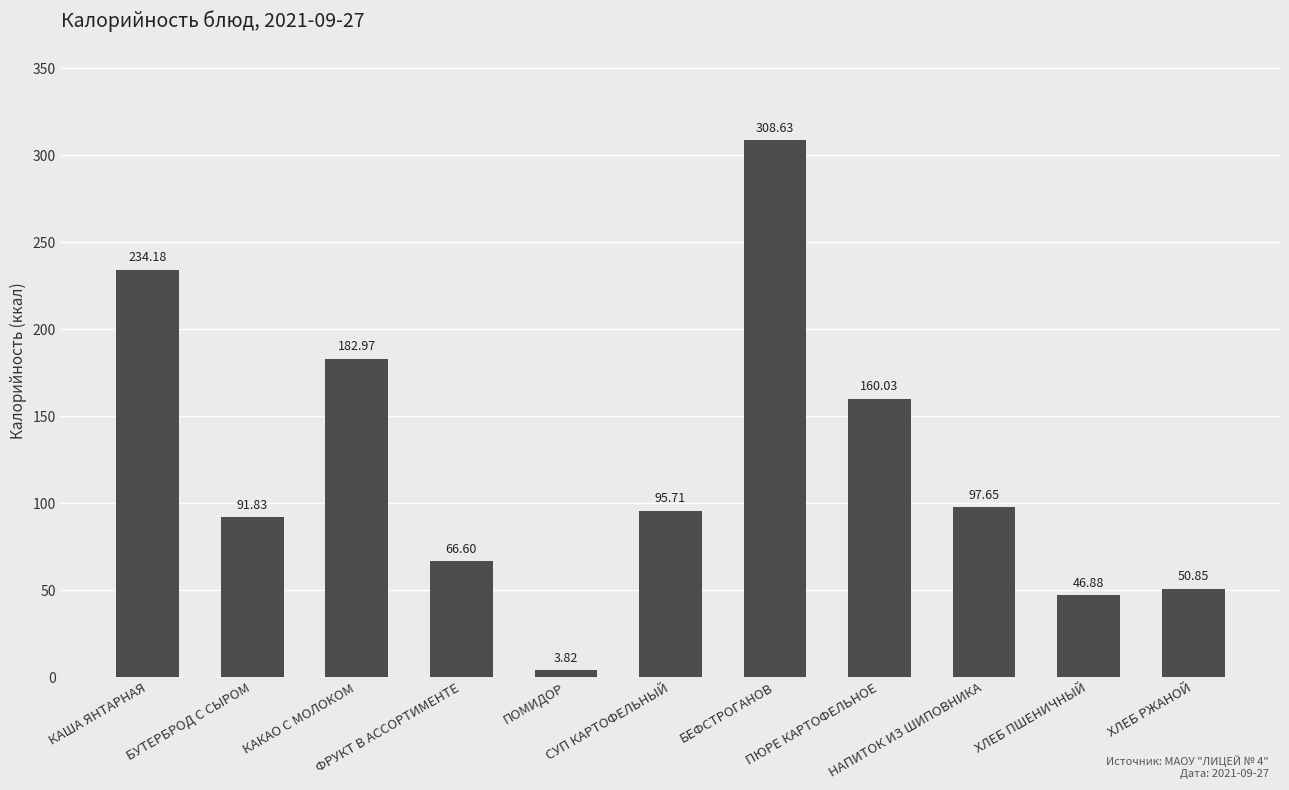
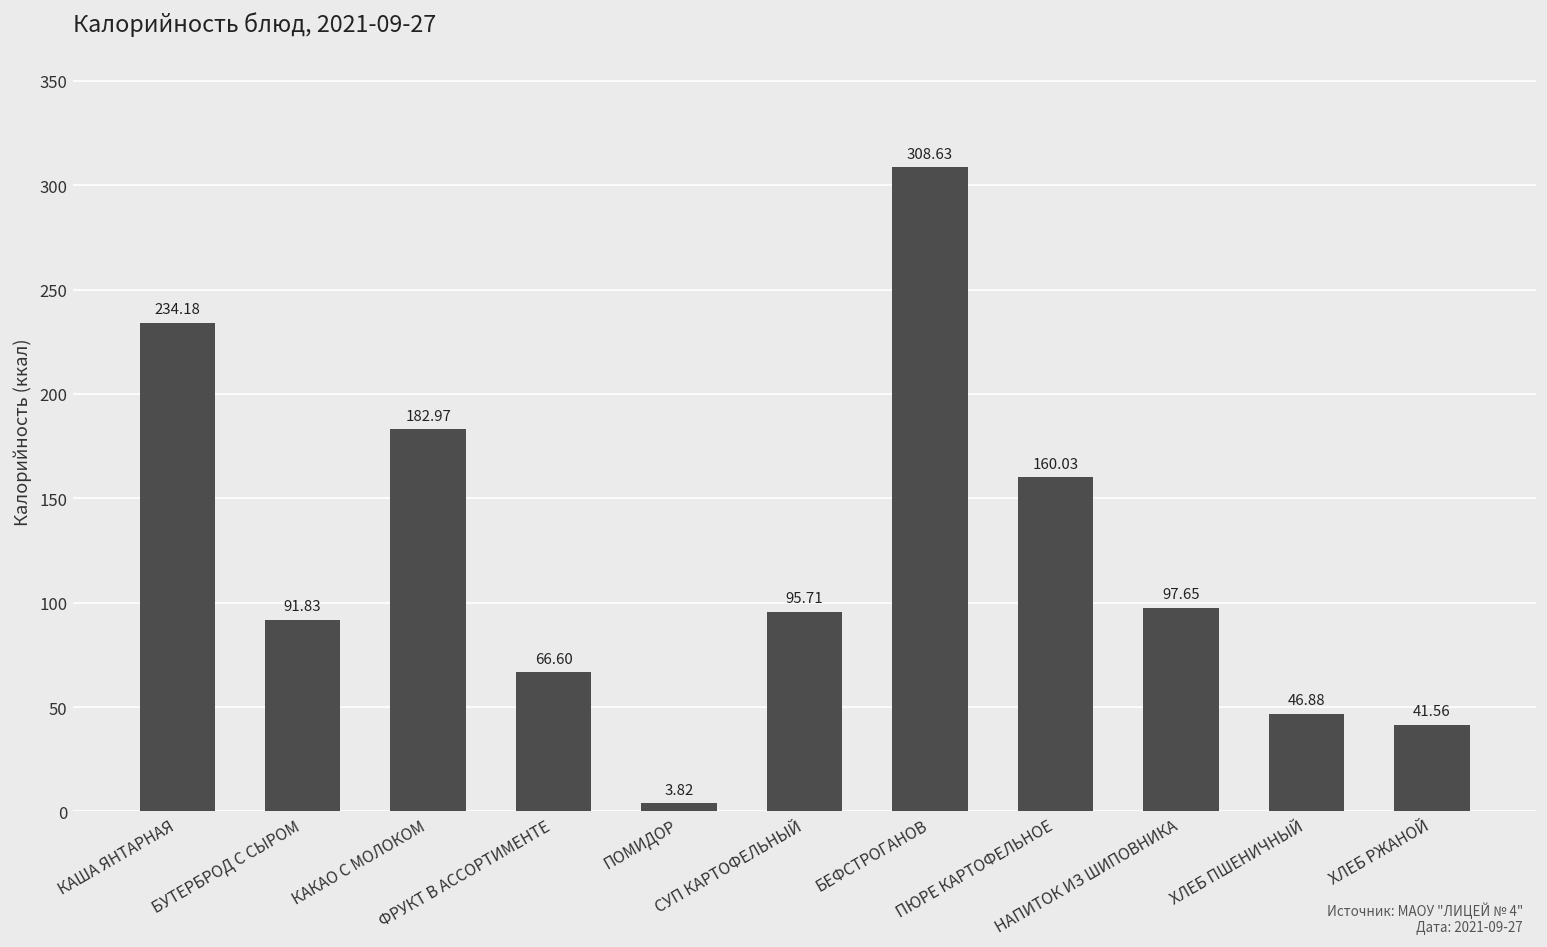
  {
    "КАША ЯНТАРНАЯ": 234.18,
    "БУТЕРБРОД С СЫРОМ": 91.83,
    "КАКАО С МОЛОКОМ": 182.97,
    "ФРУКТ В АССОРТИМЕНТЕ": 66.60,
    "ПОМИДОР": 3.82,
    "СУП КАРТОФЕЛЬНЫЙ": 95.71,
    "БЕФСТРОГАНОВ": 308.63,
    "ПЮРЕ КАРТОФЕЛЬНОЕ": 160.03,
    "НАПИТОК ИЗ ШИПОВНИКА": 97.65,
    "ХЛЕБ ПШЕНИЧНЫЙ": 46.88,
-   "ХЛЕБ РЖАНОЙ": 50.85
+   "ХЛЕБ РЖАНОЙ": 41.56
  }
